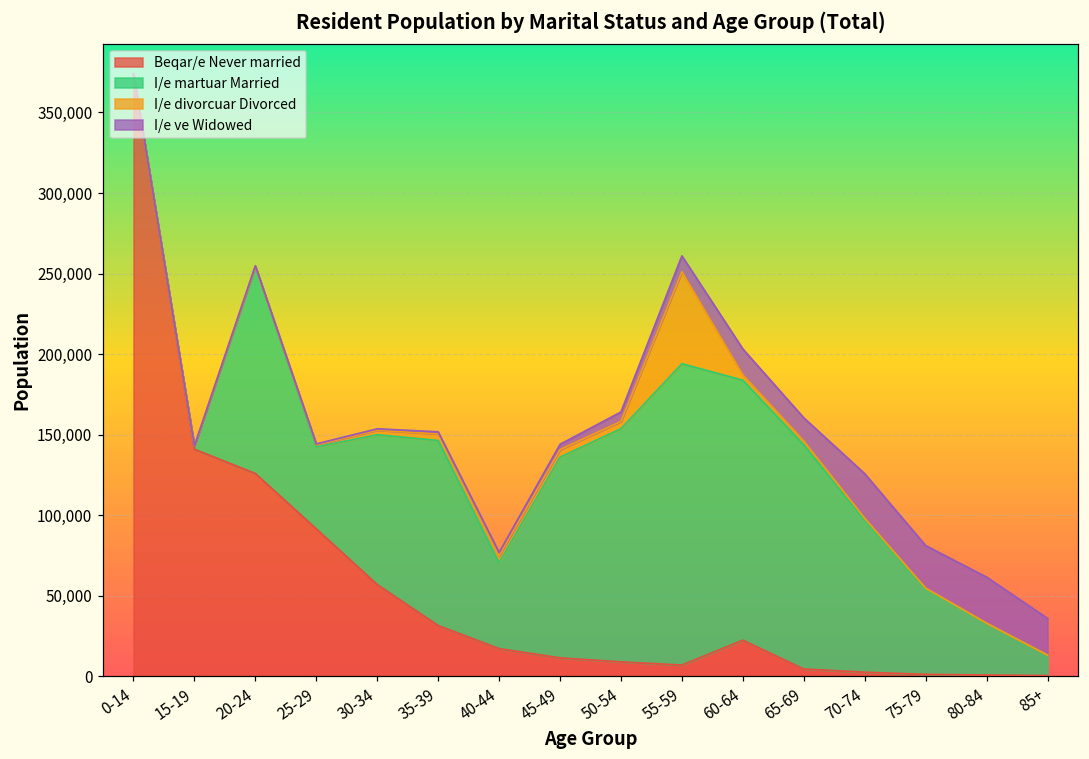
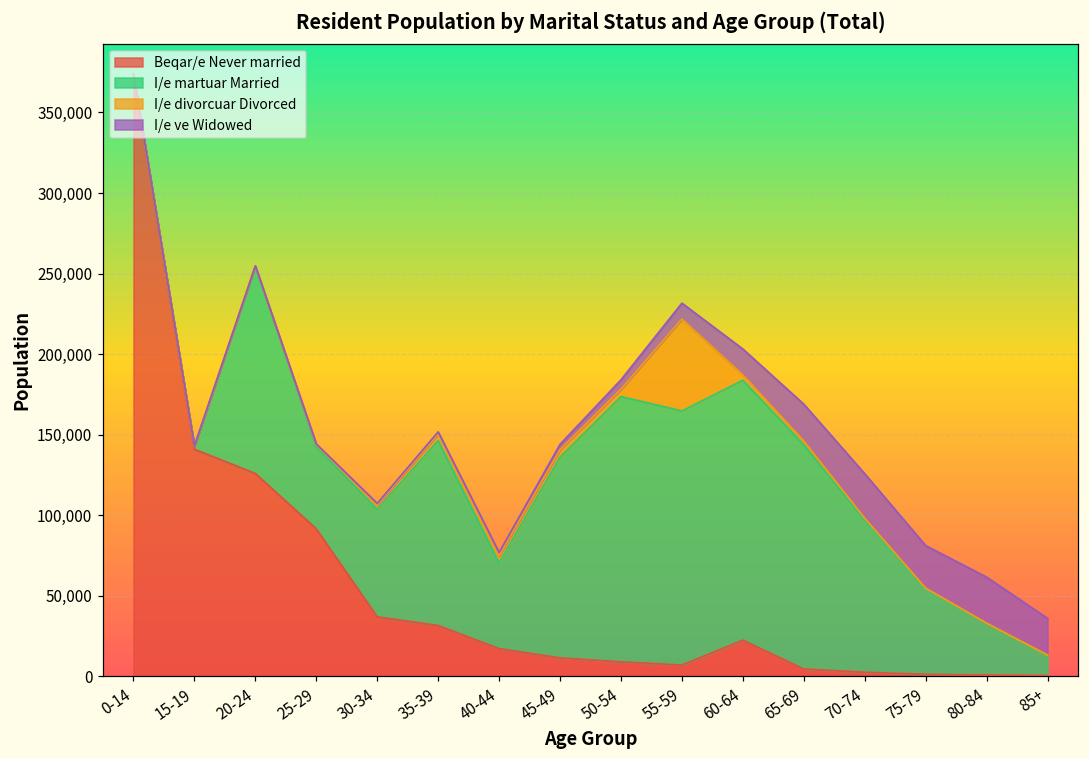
  {
    "Beqar/e Never married": {
      "15-19": "141,000",
      "20-24": "126,000",
      "25-29": "91,000",
-     "30-34": "57,000",
+     "30-34": "37,000",
      "35-39": "31,000",
      "40-44": "17,000",
      "45-49": "11,000",
      "50-54": "9,000",
      "55-59": "7,000",
      "60-64": "22,000",
      "65-69": "4,000",
      "70-74": "2,000",
      "75-79": "1,000",
      "80-84": "1,000",
      "85+": "0"
    },
    "I/e martuar Married": {
-     "30-34": "93,000",
+     "30-34": "67,000",
      "35-39": "115,000",
      "40-44": "53,000",
      "45-49": "125,000",
-     "50-54": "145,000",
-     "55-59": "187,000",
+     "50-54": "165,000",
+     "55-59": "158,000",
      "60-64": "161,000",
      "65-69": "139,000"
    },
    "I/e divorcuar Divorced": {
      "40-44": "4,000",
      "45-49": "5,000",
      "50-54": "5,000",
      "55-59": "57,000",
      "60-64": "3,000",
      "65-69": "2,000"
    },
    "I/e ve Widowed": {
      "40-44": "2,000",
      "45-49": "3,000",
      "50-54": "6,000",
      "55-59": "10,000",
      "60-64": "16,000",
-     "65-69": "14,000",
+     "65-69": "23,000",
      "70-74": "28,000",
      "75-79": "26,000",
      "80-84": "29,000",
      "85+": "23,000"
    }
  }
